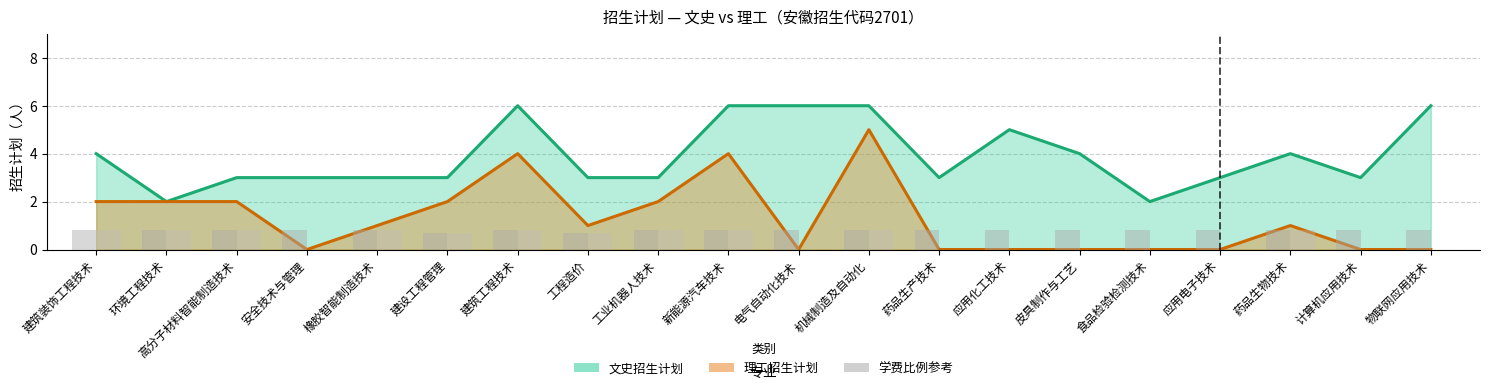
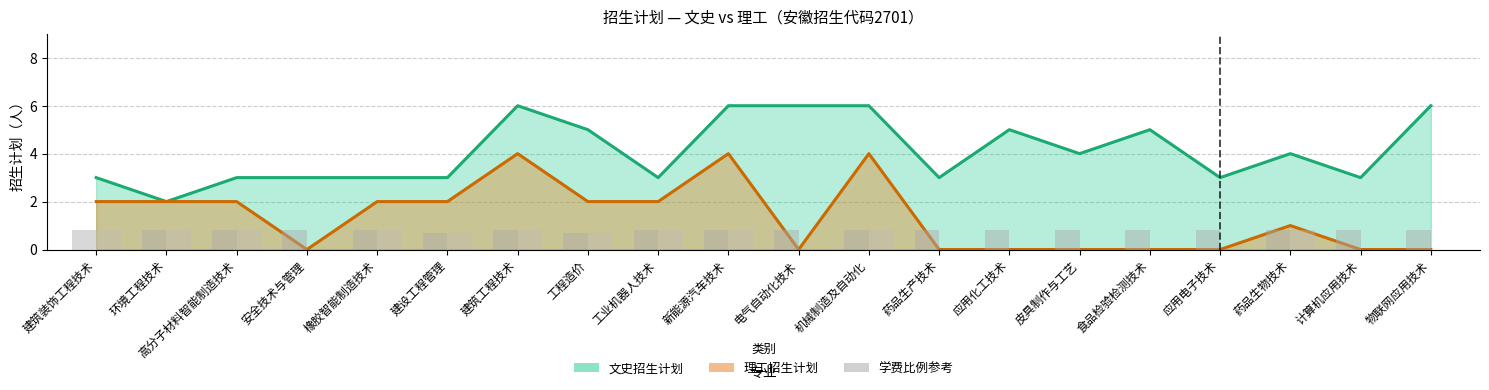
  {
    "文史招生计划": {
-     "建筑装饰工程技术": 4,
+     "建筑装饰工程技术": 3,
      "高分子材料智能制造技术": 3,
      "安全技术与管理": 3,
      "橡胶智能制造技术": 3,
      "建设工程管理": 3,
      "建筑工程技术": 6,
-     "工程造价": 3,
+     "工程造价": 5,
      "工业机器人技术": 3,
      "新能源汽车技术": 6,
      "电气自动化技术": 6,
      "机械制造及自动化": 6,
      "药品生产技术": 3,
      "应用化工技术": 5,
      "皮具制作与工艺": 4,
-     "食品检验检测技术": 2,
+     "食品检验检测技术": 5,
      "应用电子技术": 3,
      "药品生物技术": 4,
      "计算机应用技术": 3,
      "物联网应用技术": 6
    },
    "理工招生计划": {
      "建筑装饰工程技术": 2,
      "高分子材料智能制造技术": 2,
      "安全技术与管理": 0,
-     "橡胶智能制造技术": 1,
+     "橡胶智能制造技术": 2,
      "建设工程管理": 2,
      "建筑工程技术": 4,
-     "工程造价": 1,
+     "工程造价": 2,
      "工业机器人技术": 2,
      "新能源汽车技术": 4,
      "电气自动化技术": 0,
-     "机械制造及自动化": 5,
+     "机械制造及自动化": 4,
      "药品生产技术": 0,
      "应用化工技术": 0,
      "皮具制作与工艺": 0,
      "食品检验检测技术": 0,
      "应用电子技术": 0,
      "药品生物技术": 1,
      "计算机应用技术": 0,
      "物联网应用技术": 0
    }
  }
